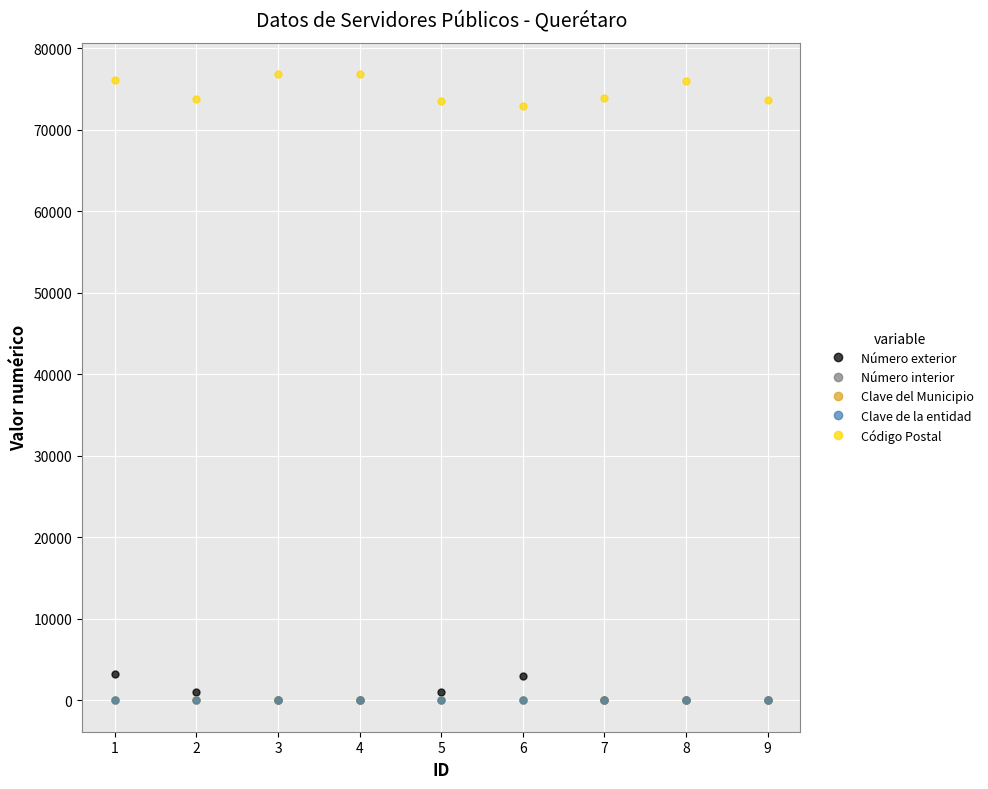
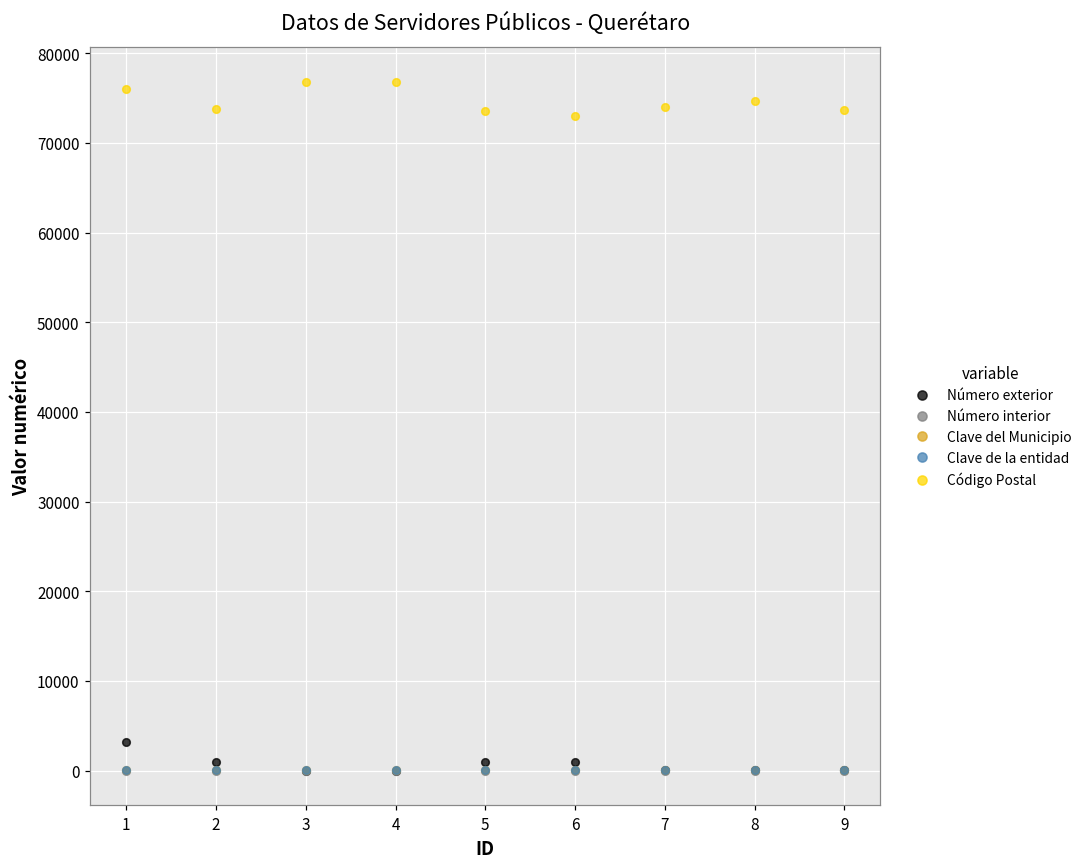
  {
    "Número exterior": {
      "1": 3000,
      "2": 1000,
      "5": 1000,
-     "6": 3000
+     "6": 1000
    },
    "Clave de la entidad": {
      "1": 0,
      "2": 0,
      "5": 0,
      "6": 0
    },
    "Código Postal": {
      "1": 76000,
      "2": 74000,
      "3": 77000,
      "4": 77000,
      "5": 74000,
      "6": 73000,
      "7": 74000,
-     "8": 76000,
+     "8": 75000,
      "9": 74000
    }
  }
